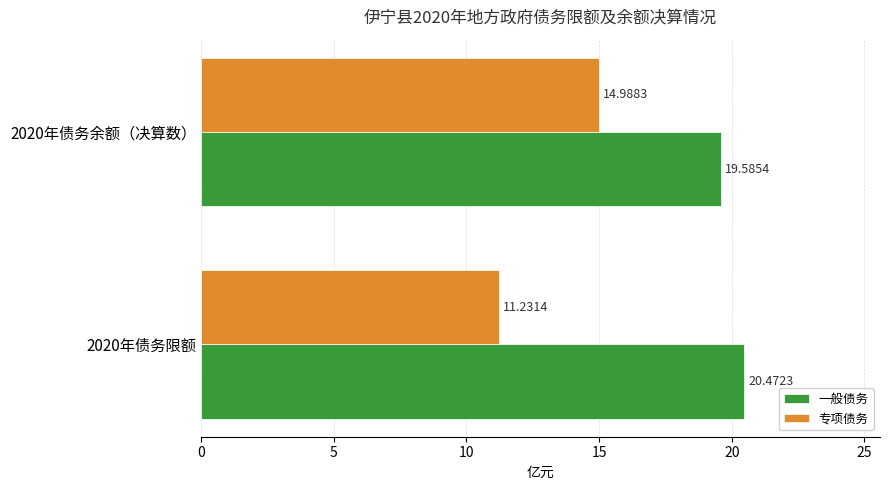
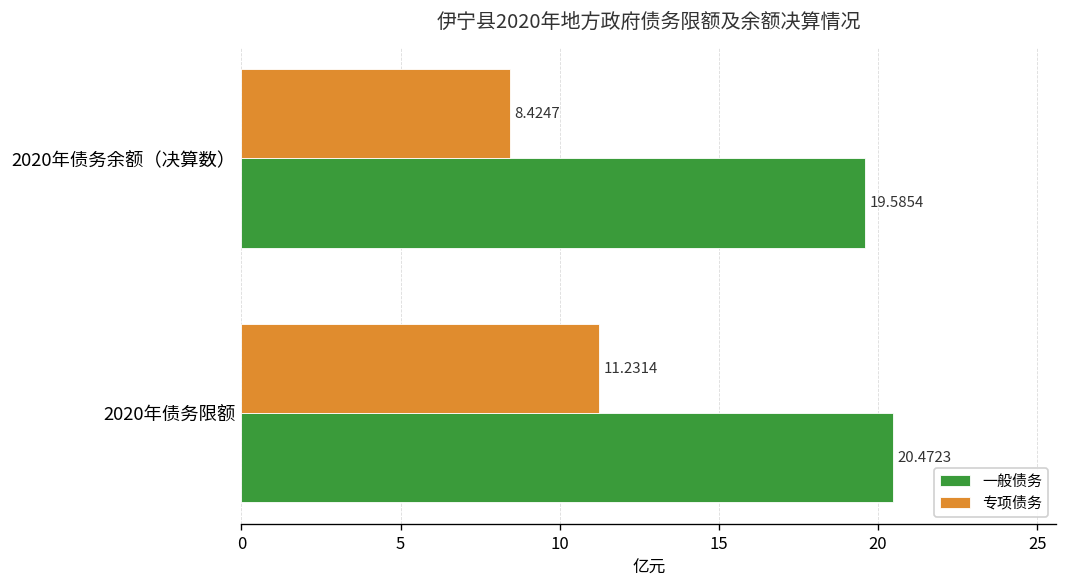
  {
    "一般债务": {
      "2020年债务余额（决算数）": 19.5854,
      "2020年债务限额": 20.4723
    },
    "专项债务": {
-     "2020年债务余额（决算数）": 14.9883,
+     "2020年债务余额（决算数）": 8.4247,
      "2020年债务限额": 11.2314
    }
  }
